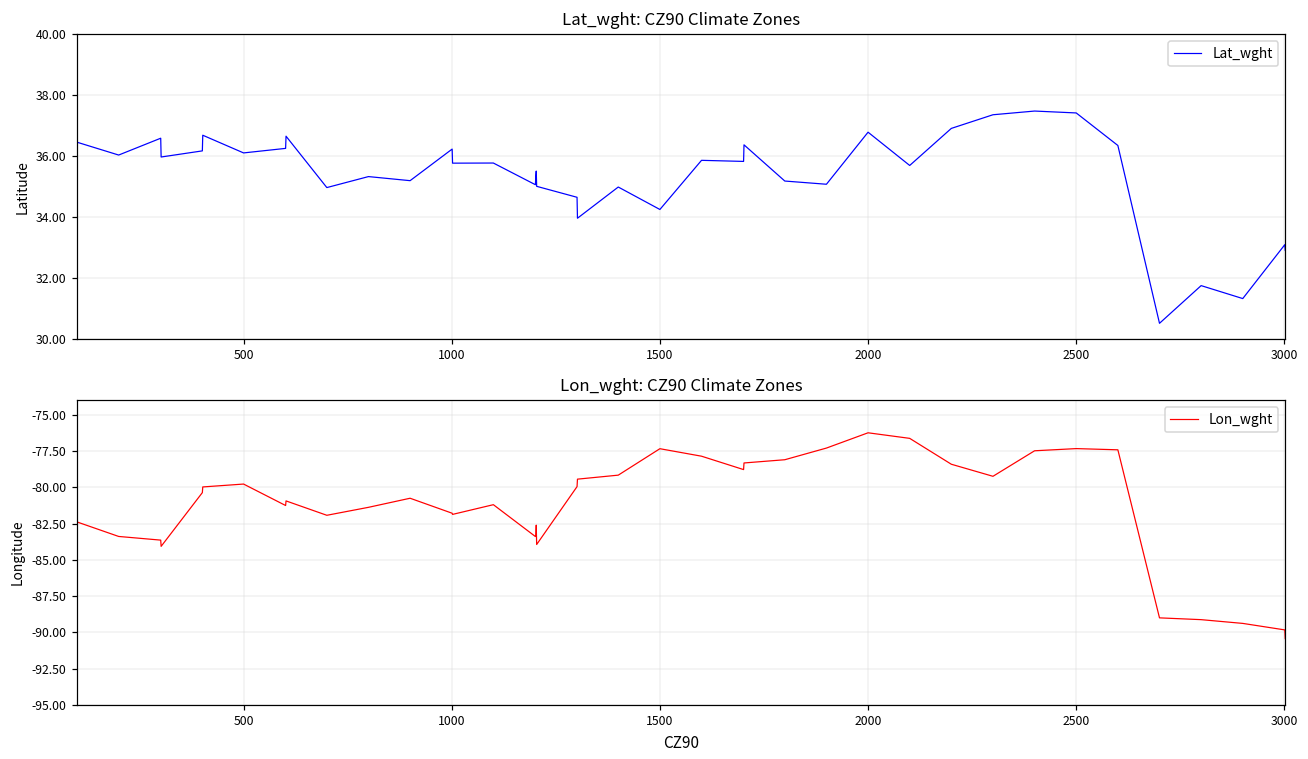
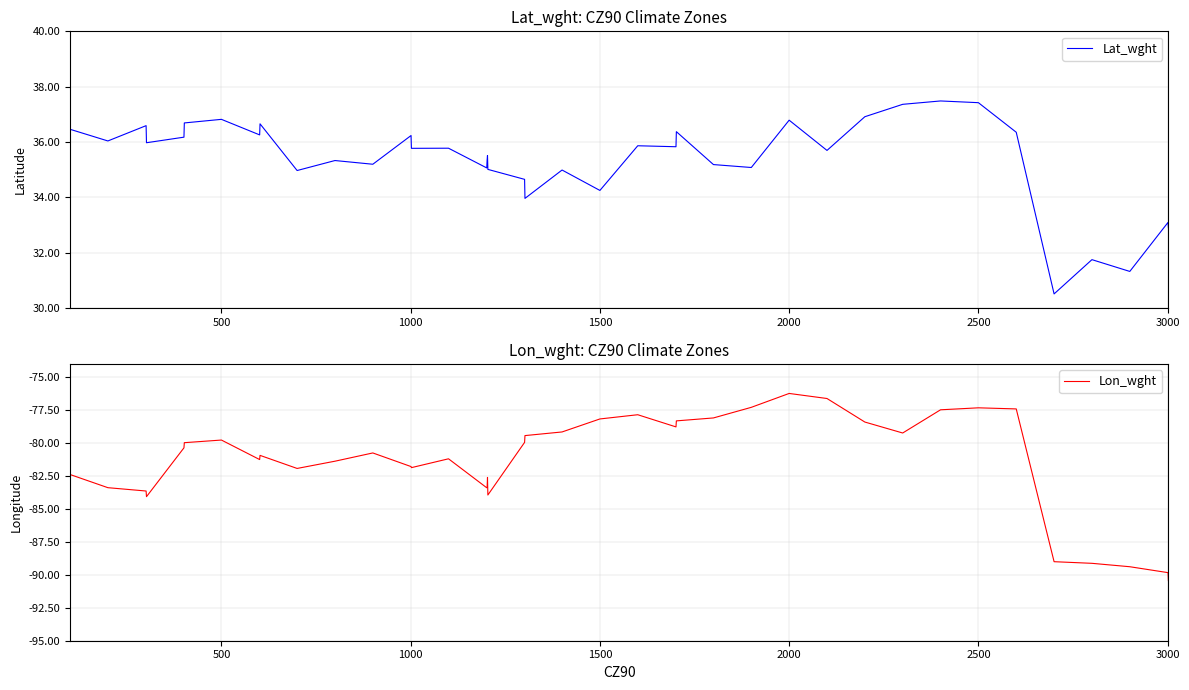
  {
    "Lat_wght: CZ90 Climate Zones": {
-     "500": 36.1,
+     "500": 36.8,
      "1500": 34.2,
      "2000": 36.8,
      "2500": 37.4
    },
    "Lon_wght: CZ90 Climate Zones": {
      "500": -79.8,
-     "1500": -77.3,
+     "1500": -78.2,
      "2000": -76.2,
      "2500": -77.3
    }
  }
